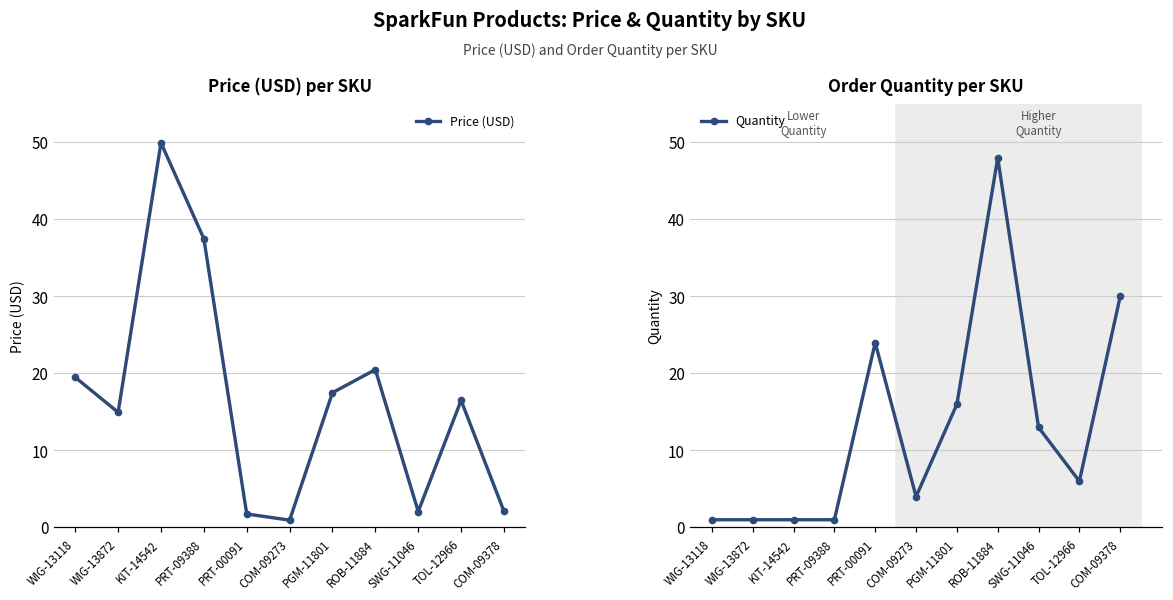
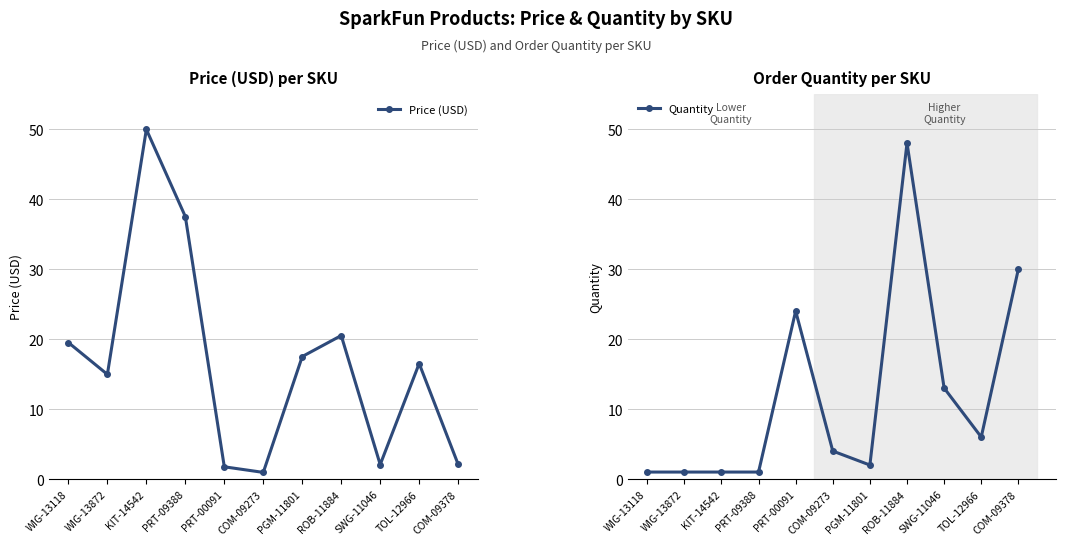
  {
    "Price (USD) per SKU": {
      "WIG-13118": 20,
      "WIG-13872": 15,
      "KIT-14542": 50,
      "PRT-09388": 38,
      "PRT-00091": 2,
      "COM-09273": 1,
      "PGM-11801": 18,
      "ROB-11884": 21,
      "SWG-11046": 2,
      "TOL-12966": 17,
      "COM-09378": 2
    },
    "Order Quantity per SKU": {
      "WIG-13118": 1,
      "WIG-13872": 1,
      "KIT-14542": 1,
      "PRT-09388": 1,
      "PRT-00091": 24,
      "COM-09273": 4,
-     "PGM-11801": 16,
+     "PGM-11801": 2,
      "ROB-11884": 48,
      "SWG-11046": 13,
      "TOL-12966": 6,
      "COM-09378": 30
    }
  }
